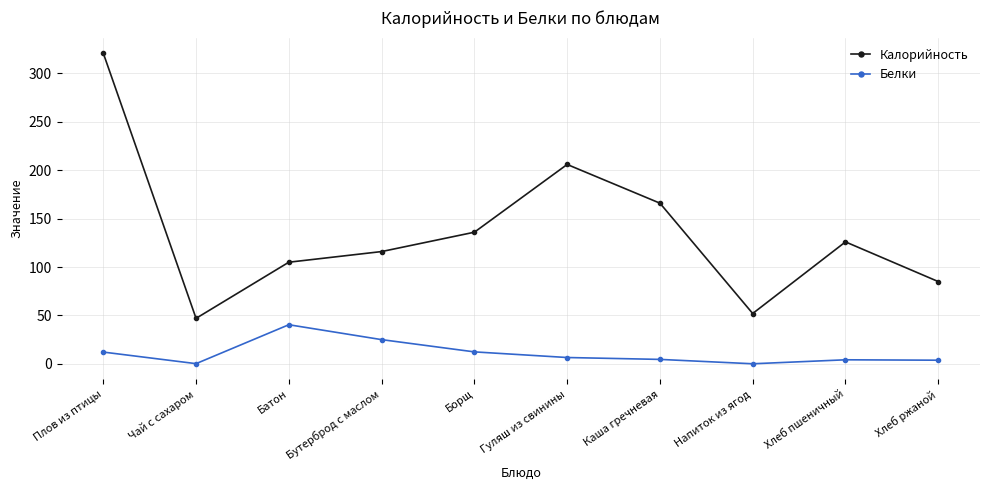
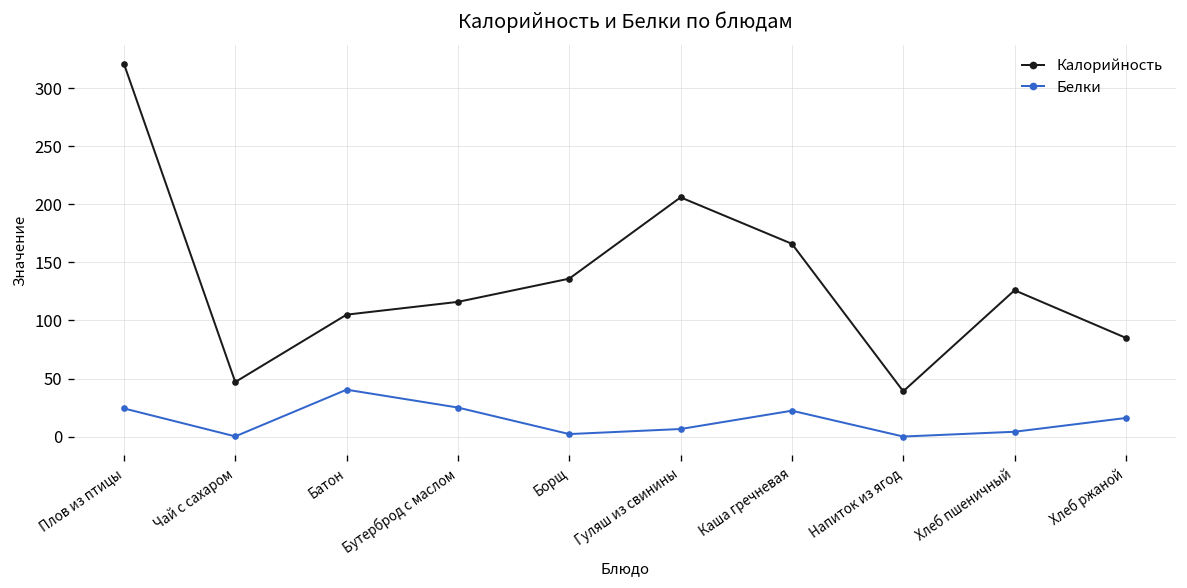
  {
    "Калорийность": {
      "Плов из птицы": 320,
      "Чай с сахаром": 50,
      "Батон": 110,
      "Бутерброд с маслом": 120,
      "Борщ": 140,
      "Гуляш из свинины": 210,
      "Каша гречневая": 170,
-     "Напиток из ягод": 50,
+     "Напиток из ягод": 40,
      "Хлеб пшеничный": 130,
      "Хлеб ржаной": 90
    },
    "Белки": {
-     "Плов из птицы": 10,
+     "Плов из птицы": 20,
      "Чай с сахаром": 0,
      "Батон": 40,
      "Бутерброд с маслом": 30,
-     "Борщ": 10,
+     "Борщ": 0,
      "Гуляш из свинины": 10,
-     "Каша гречневая": 0,
+     "Каша гречневая": 20,
      "Напиток из ягод": 0,
      "Хлеб пшеничный": 0,
-     "Хлеб ржаной": 0
+     "Хлеб ржаной": 20
    }
  }
